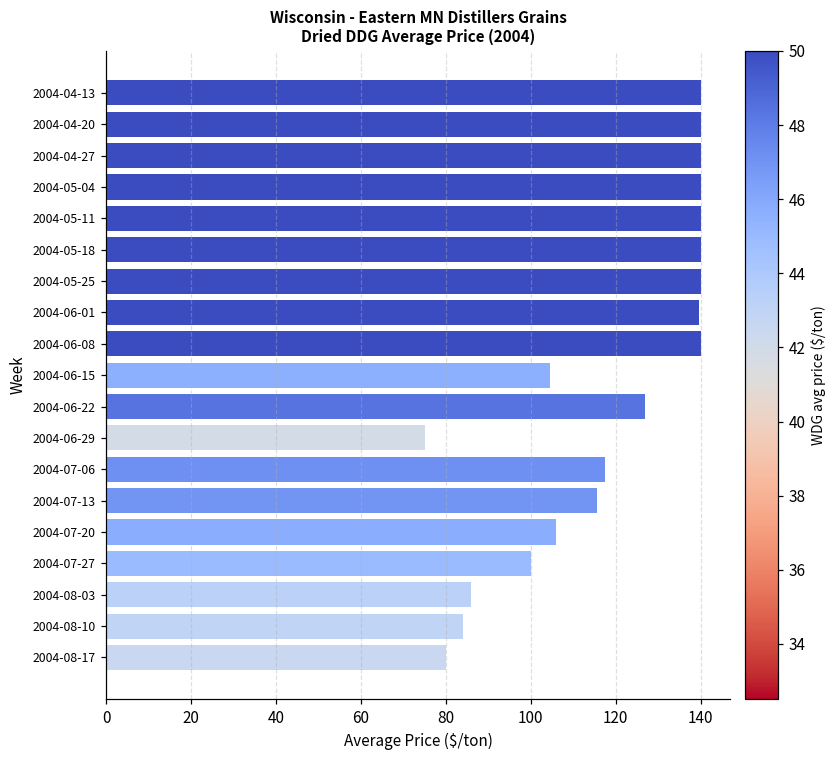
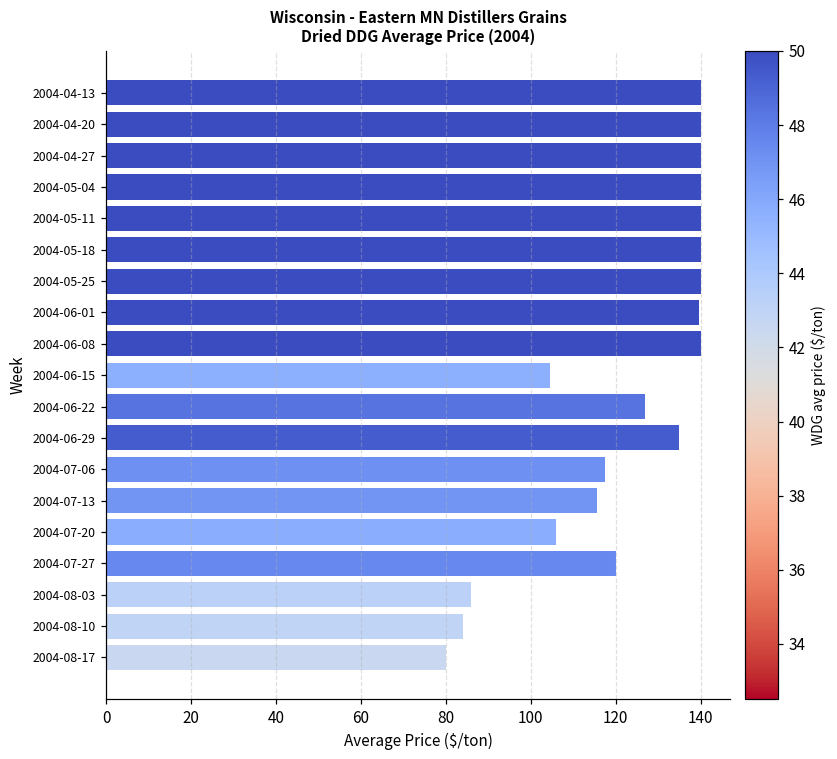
  {
    "2004-04-13": 140,
    "2004-04-20": 140,
    "2004-04-27": 140,
    "2004-05-04": 140,
    "2004-05-11": 140,
    "2004-05-18": 140,
    "2004-05-25": 140,
    "2004-06-01": 140,
    "2004-06-08": 140,
    "2004-06-15": 105,
    "2004-06-22": 127,
-   "2004-06-29": 75,
+   "2004-06-29": 135,
    "2004-07-06": 118,
    "2004-07-13": 116,
    "2004-07-20": 106,
-   "2004-07-27": 100,
+   "2004-07-27": 120,
    "2004-08-03": 86,
    "2004-08-10": 84,
    "2004-08-17": 80
  }
